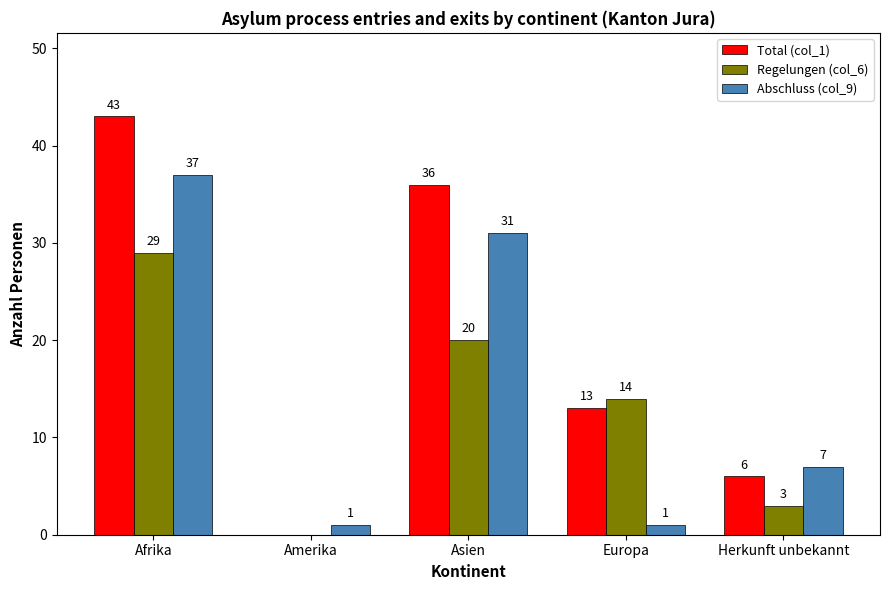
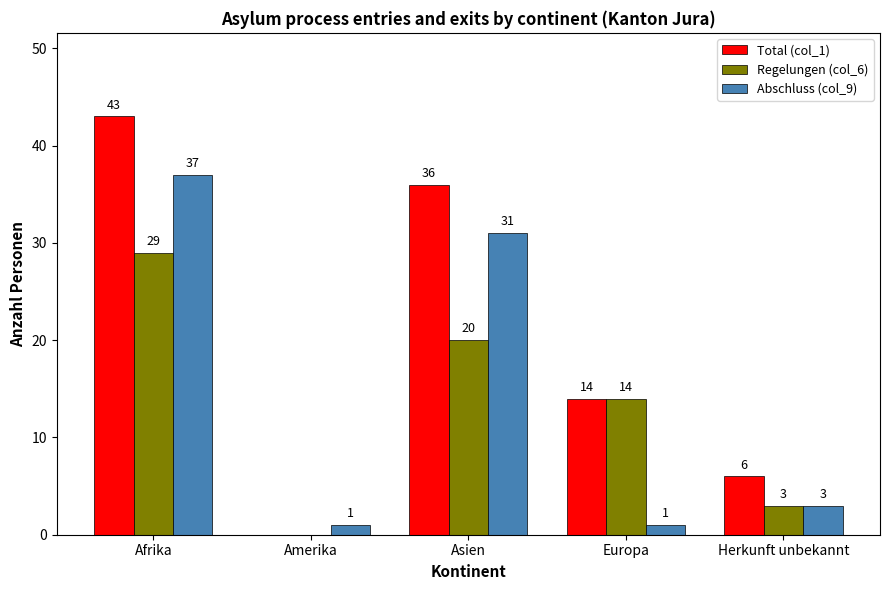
  {
    "Total (col_1)": {
      "Afrika": 43,
      "Asien": 36,
-     "Europa": 13,
+     "Europa": 14,
      "Herkunft unbekannt": 6
    },
    "Regelungen (col_6)": {
      "Afrika": 29,
      "Asien": 20,
      "Europa": 14,
      "Herkunft unbekannt": 3
    },
    "Abschluss (col_9)": {
      "Afrika": 37,
      "Amerika": 1,
      "Asien": 31,
      "Europa": 1,
-     "Herkunft unbekannt": 7
+     "Herkunft unbekannt": 3
    }
  }
